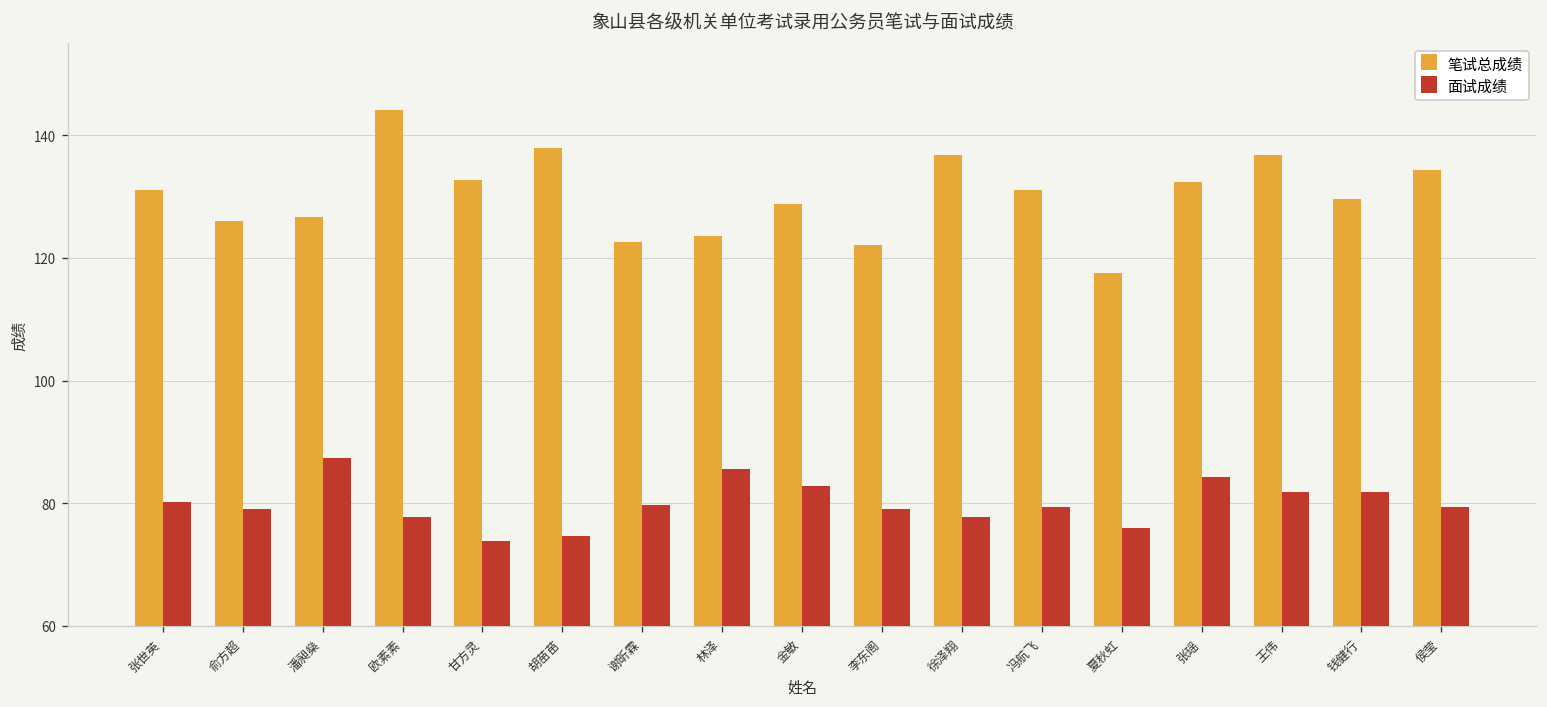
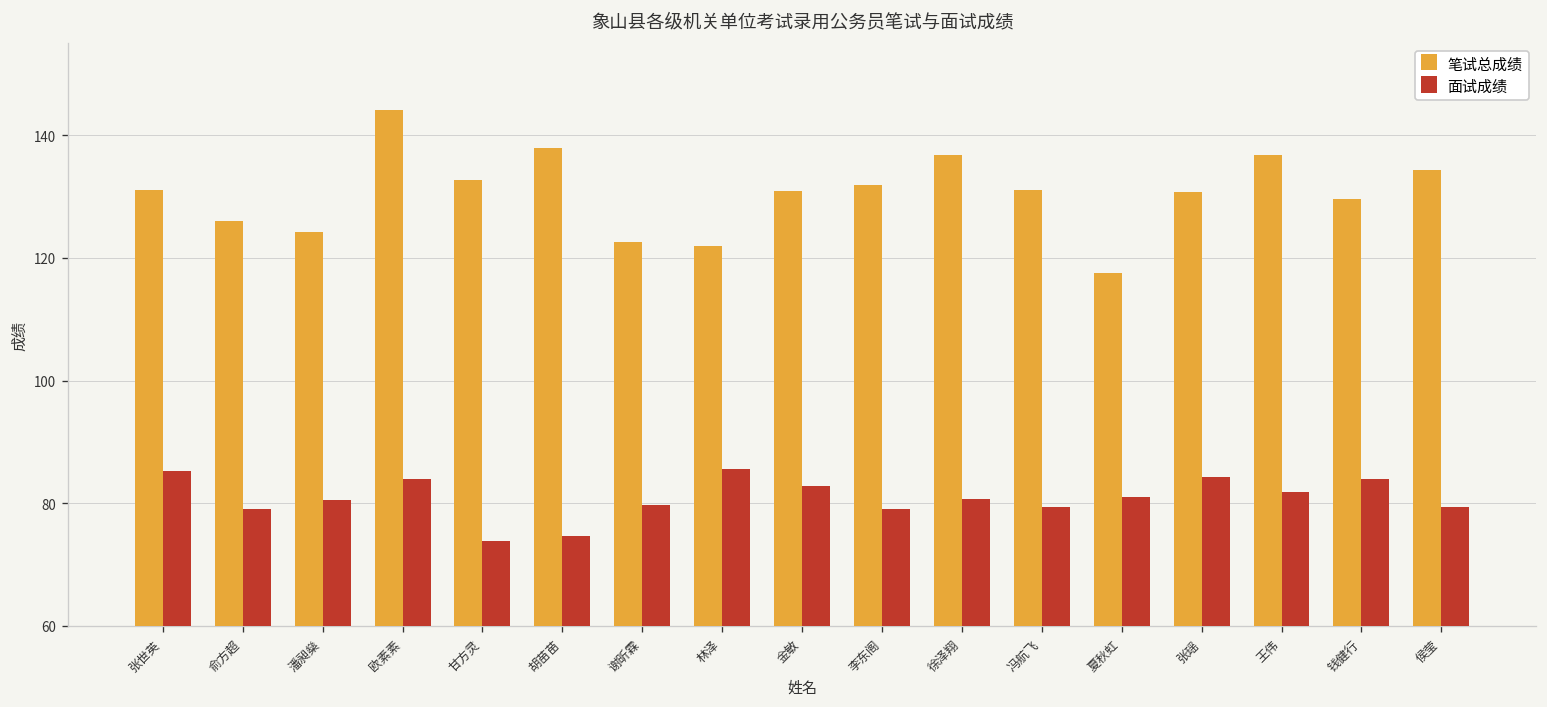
  {
    "笔试总成绩": {
      "张世英": 131,
      "俞方超": 126,
-     "潘昶燊": 127,
+     "潘昶燊": 124,
      "欧素素": 144,
      "甘方灵": 133,
      "胡苗苗": 138,
      "谢昕霖": 123,
-     "林泽": 124,
-     "金敏": 129,
-     "李东阁": 122,
+     "林泽": 122,
+     "金敏": 131,
+     "李东阁": 132,
      "徐泽翔": 137,
      "冯航飞": 131,
      "夏秋虹": 118,
-     "张瑶": 132,
+     "张瑶": 131,
      "王伟": 137,
      "钱健行": 130,
      "侯莹": 134
    },
    "面试成绩": {
-     "张世英": 80,
+     "张世英": 85,
      "俞方超": 79,
-     "潘昶燊": 87,
-     "欧素素": 78,
+     "潘昶燊": 81,
+     "欧素素": 84,
      "甘方灵": 74,
      "胡苗苗": 75,
      "谢昕霖": 80,
      "林泽": 86,
      "金敏": 83,
      "李东阁": 79,
-     "徐泽翔": 78,
+     "徐泽翔": 81,
      "冯航飞": 79,
-     "夏秋虹": 76,
+     "夏秋虹": 81,
      "张瑶": 84,
      "王伟": 82,
-     "钱健行": 82,
+     "钱健行": 84,
      "侯莹": 79
    }
  }
